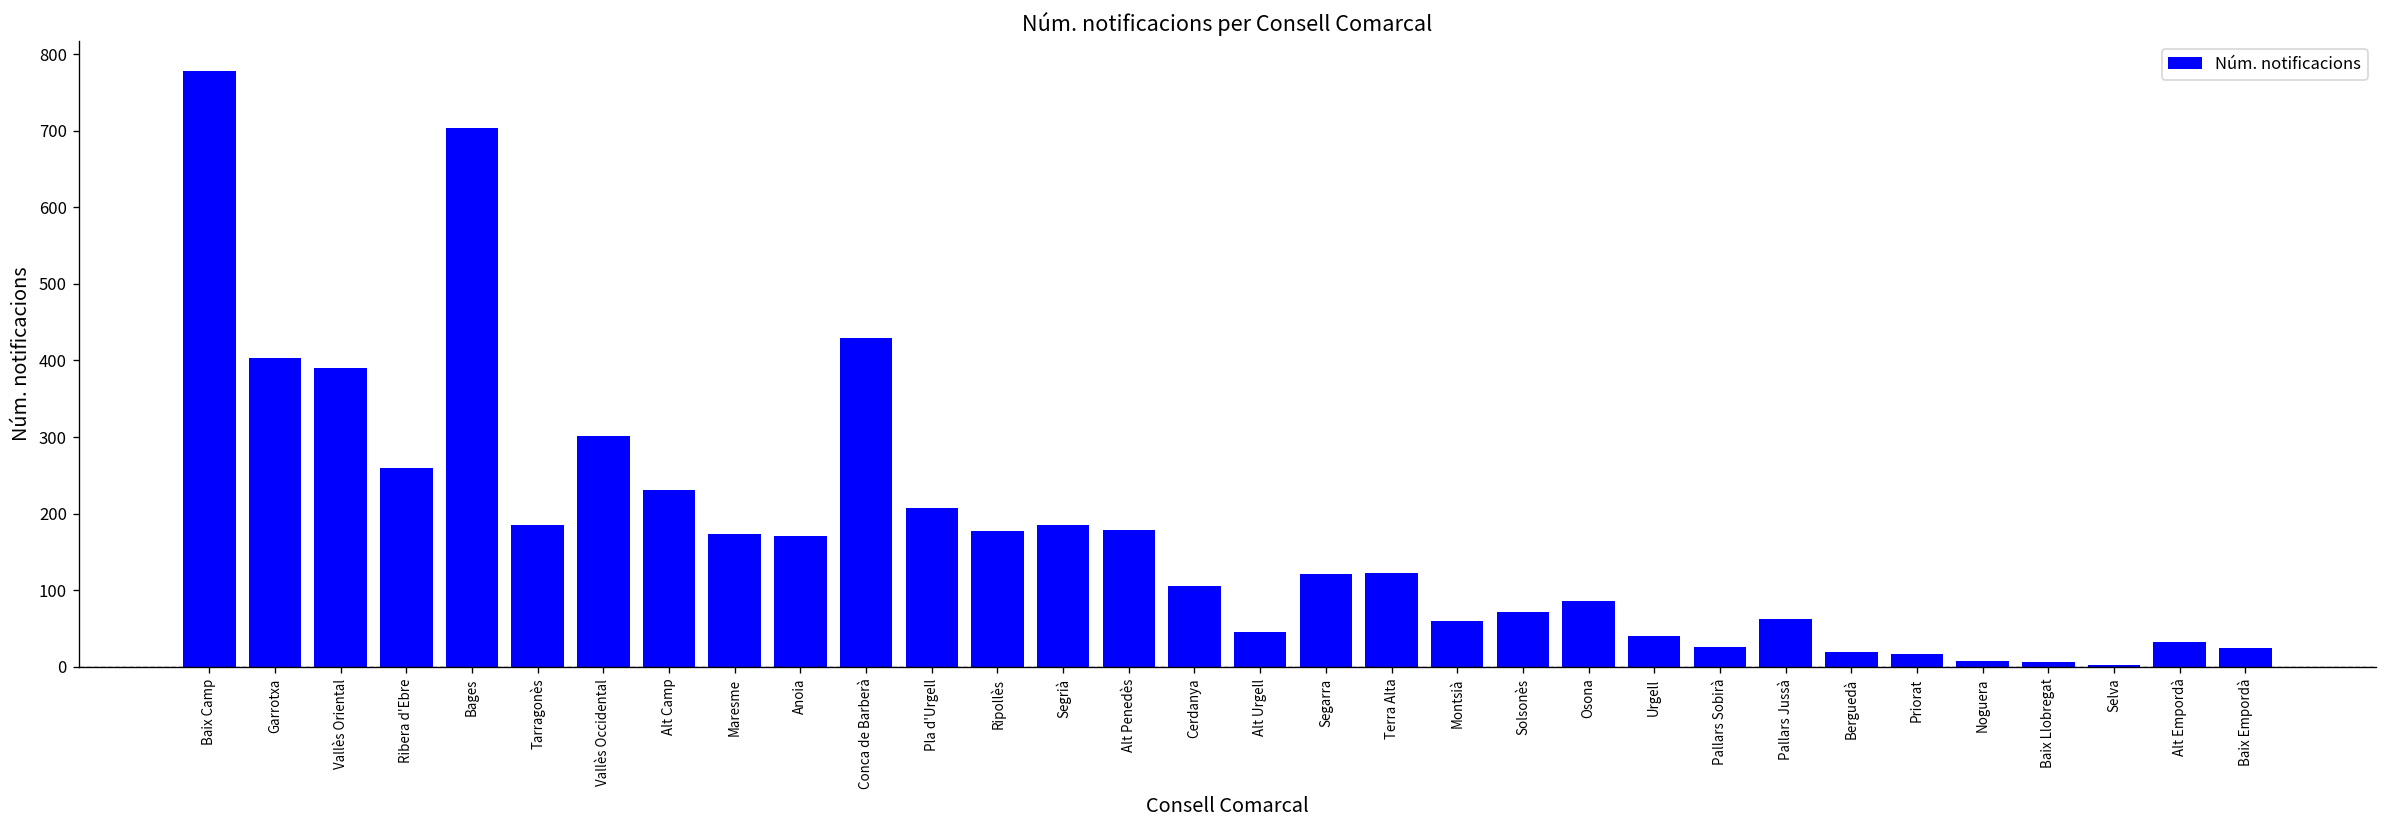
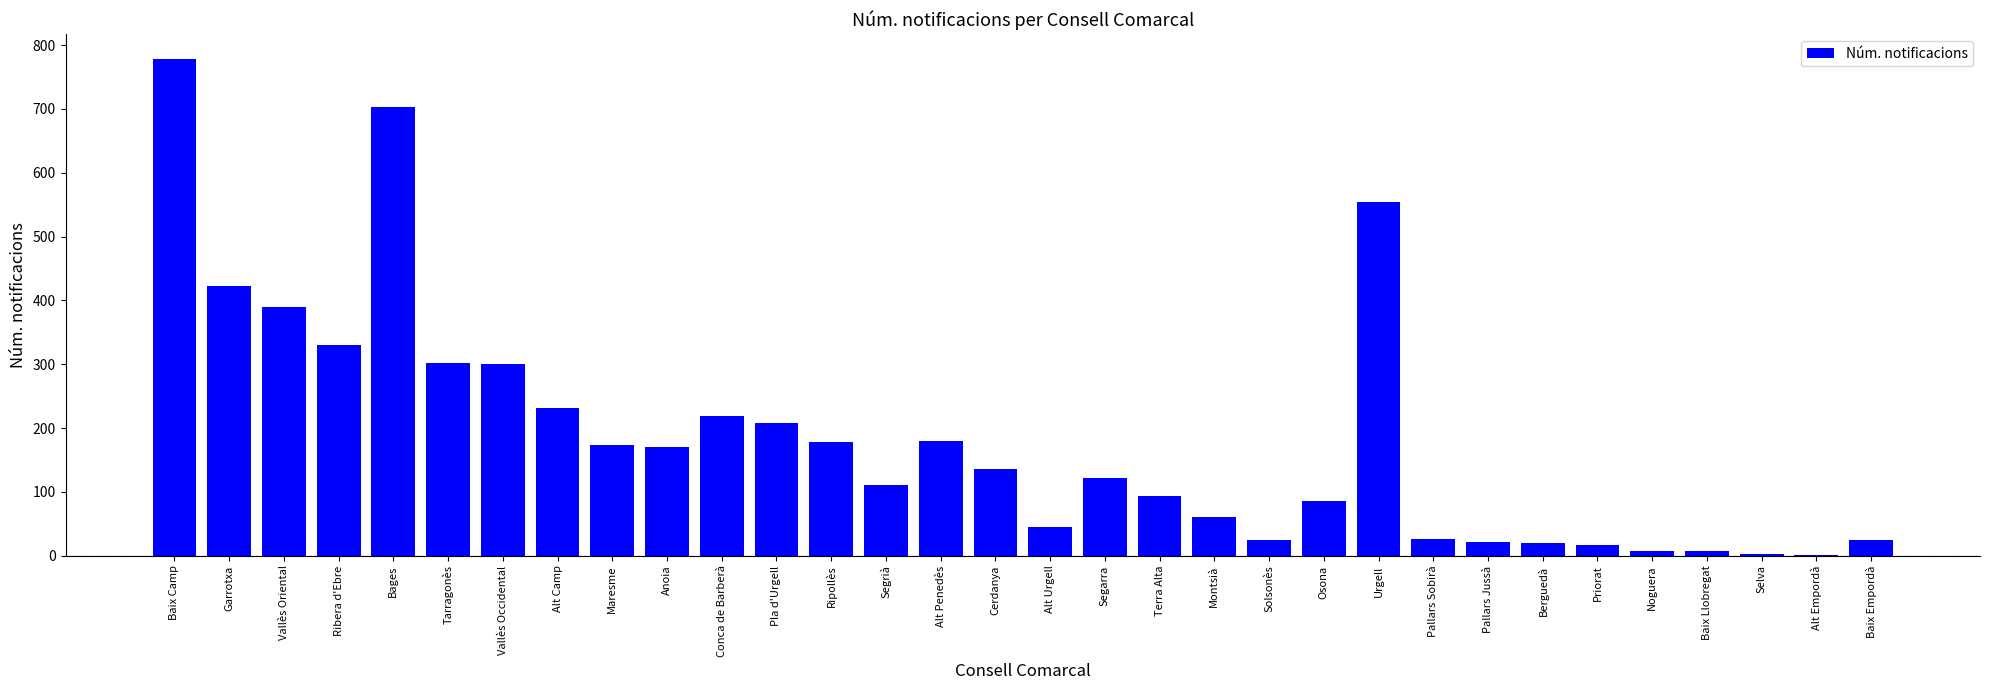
  {
    "Baix Camp": 780,
-   "Garrotxa": 400,
+   "Garrotxa": 420,
    "Vallès Oriental": 390,
-   "Ribera d'Ebre": 260,
+   "Ribera d'Ebre": 330,
    "Bages": 700,
-   "Tarragonès": 190,
+   "Tarragonès": 300,
    "Vallès Occidental": 300,
    "Alt Camp": 230,
    "Maresme": 170,
    "Anoia": 170,
-   "Conca de Barberà": 430,
+   "Conca de Barberà": 220,
    "Pla d'Urgell": 210,
    "Ripollès": 180,
-   "Segrià": 190,
+   "Segrià": 110,
    "Alt Penedès": 180,
-   "Cerdanya": 110,
+   "Cerdanya": 140,
    "Alt Urgell": 50,
    "Segarra": 120,
-   "Terra Alta": 120,
+   "Terra Alta": 90,
    "Montsià": 60,
-   "Solsonès": 70,
+   "Solsonès": 20,
    "Osona": 90,
-   "Urgell": 40,
+   "Urgell": 550,
    "Pallars Sobirà": 30,
-   "Pallars Jussà": 60,
+   "Pallars Jussà": 20,
    "Berguedà": 20,
    "Priorat": 20,
    "Noguera": 10,
    "Baix Llobregat": 10,
-   "Alt Empordà": 30,
+   "Alt Empordà": 0,
    "Baix Empordà": 20
  }
